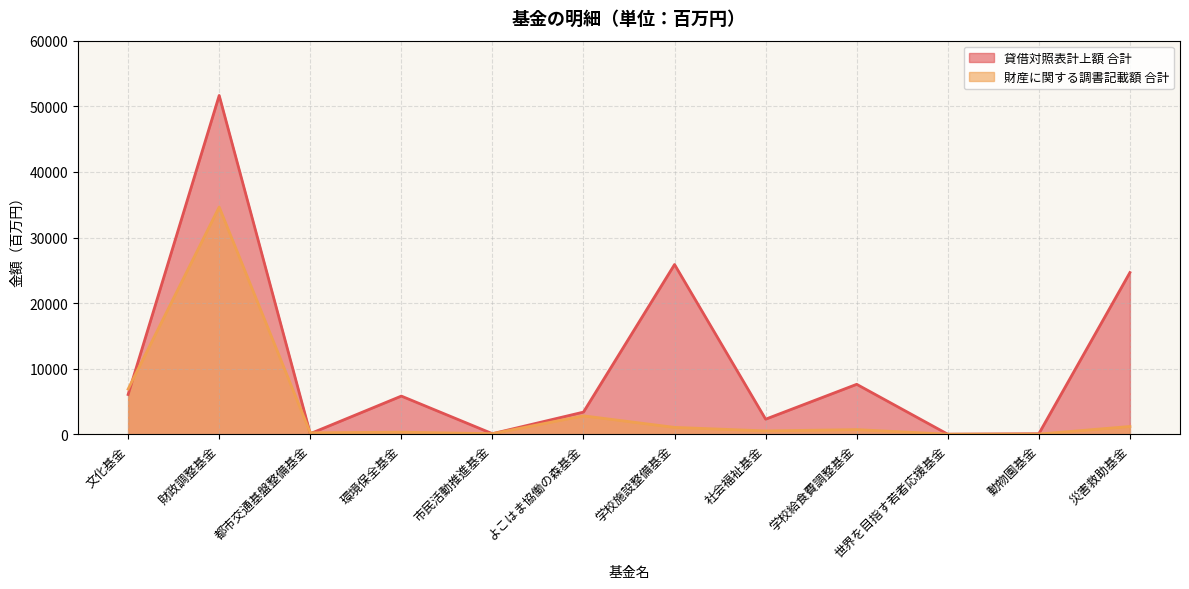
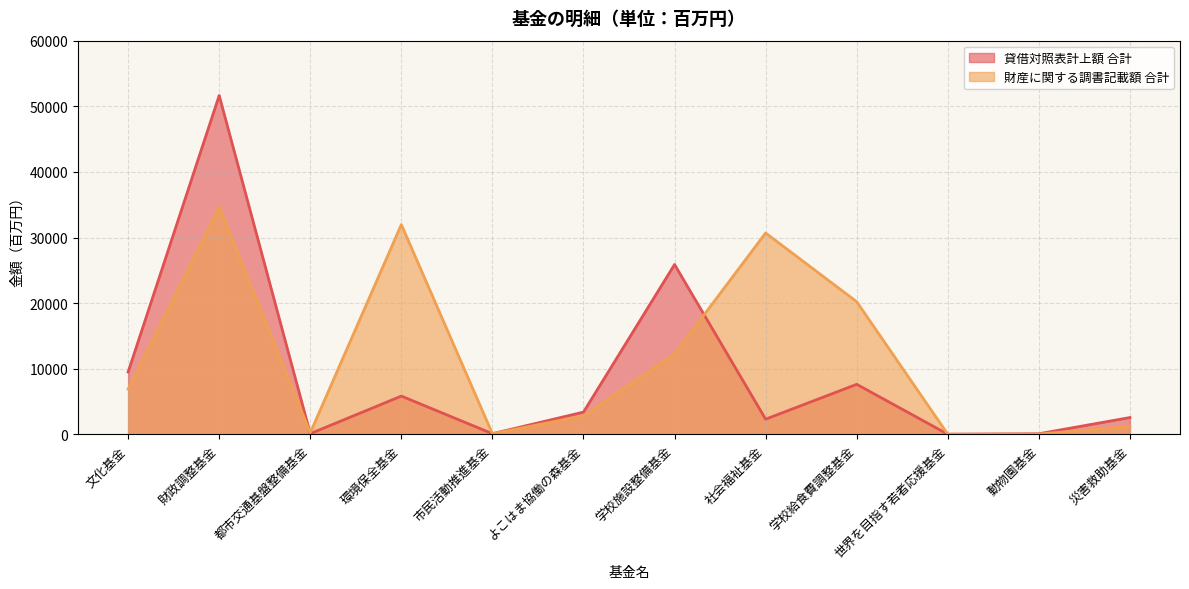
  {
    "貸借対照表計上額 合計": {
-     "文化基金": 6000,
+     "文化基金": 10000,
      "財政調整基金": 52000,
      "環境保全基金": 6000,
      "よこはま協働の森基金": 3000,
      "学校施設整備基金": 26000,
      "社会福祉基金": 2000,
      "学校給食費調整基金": 8000,
-     "災害救助基金": 25000
+     "災害救助基金": 3000
    },
    "財産に関する調書記載額 合計": {
      "文化基金": 7000,
      "財政調整基金": 35000,
-     "環境保全基金": 0,
+     "環境保全基金": 32000,
      "よこはま協働の森基金": 3000,
-     "学校施設整備基金": 1000,
-     "社会福祉基金": 1000,
-     "学校給食費調整基金": 1000,
+     "学校施設整備基金": 12000,
+     "社会福祉基金": 31000,
+     "学校給食費調整基金": 20000,
      "災害救助基金": 1000
    }
  }
